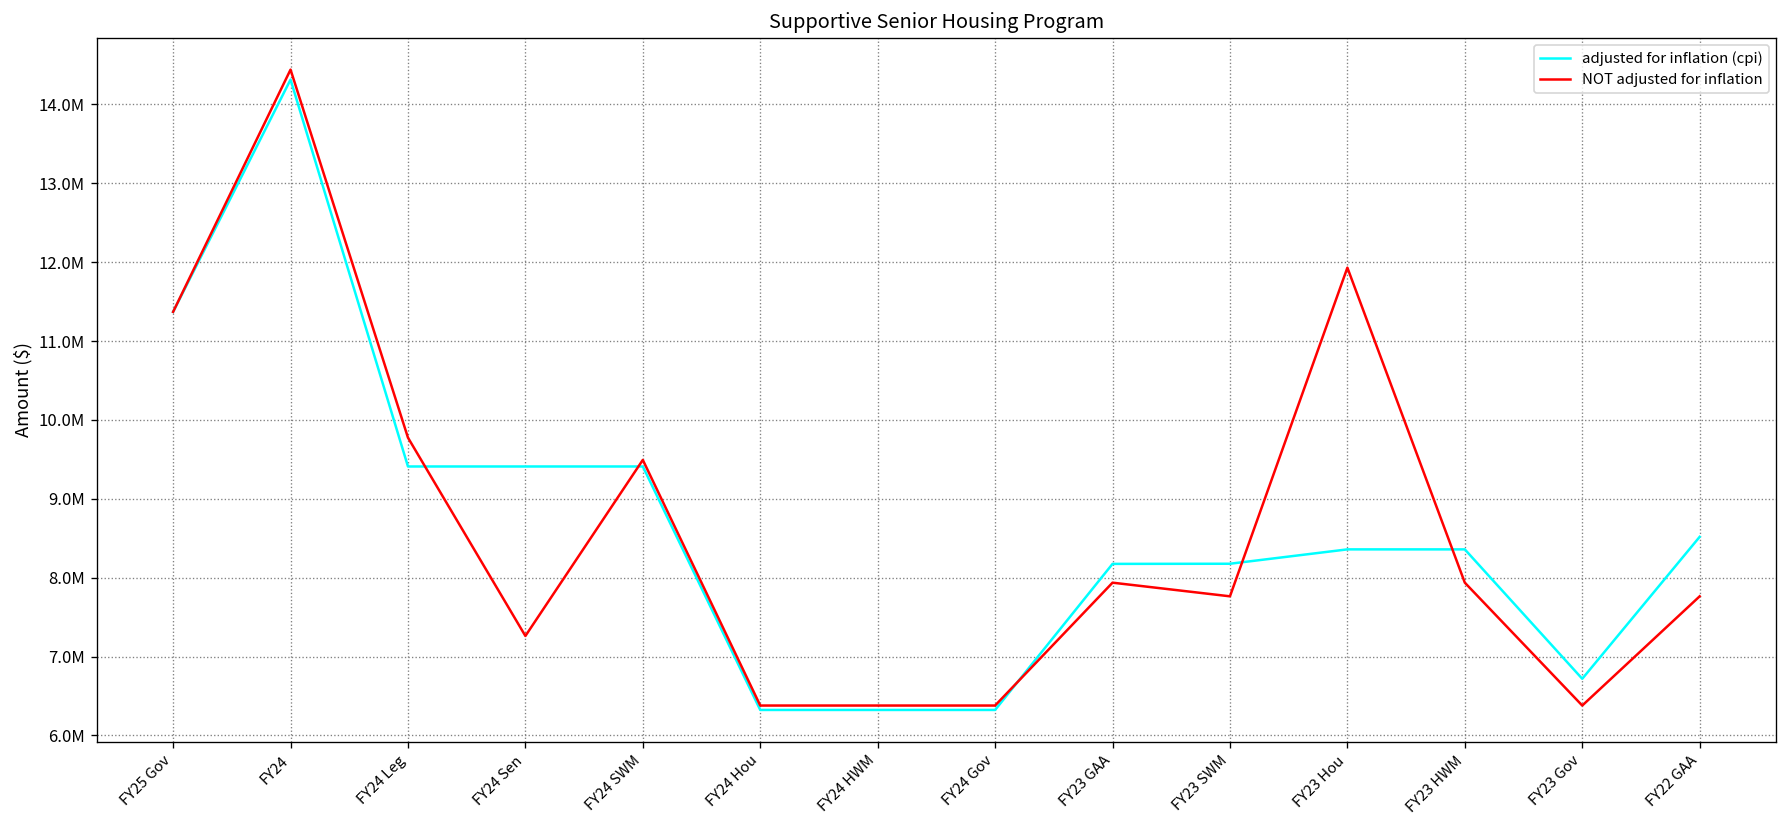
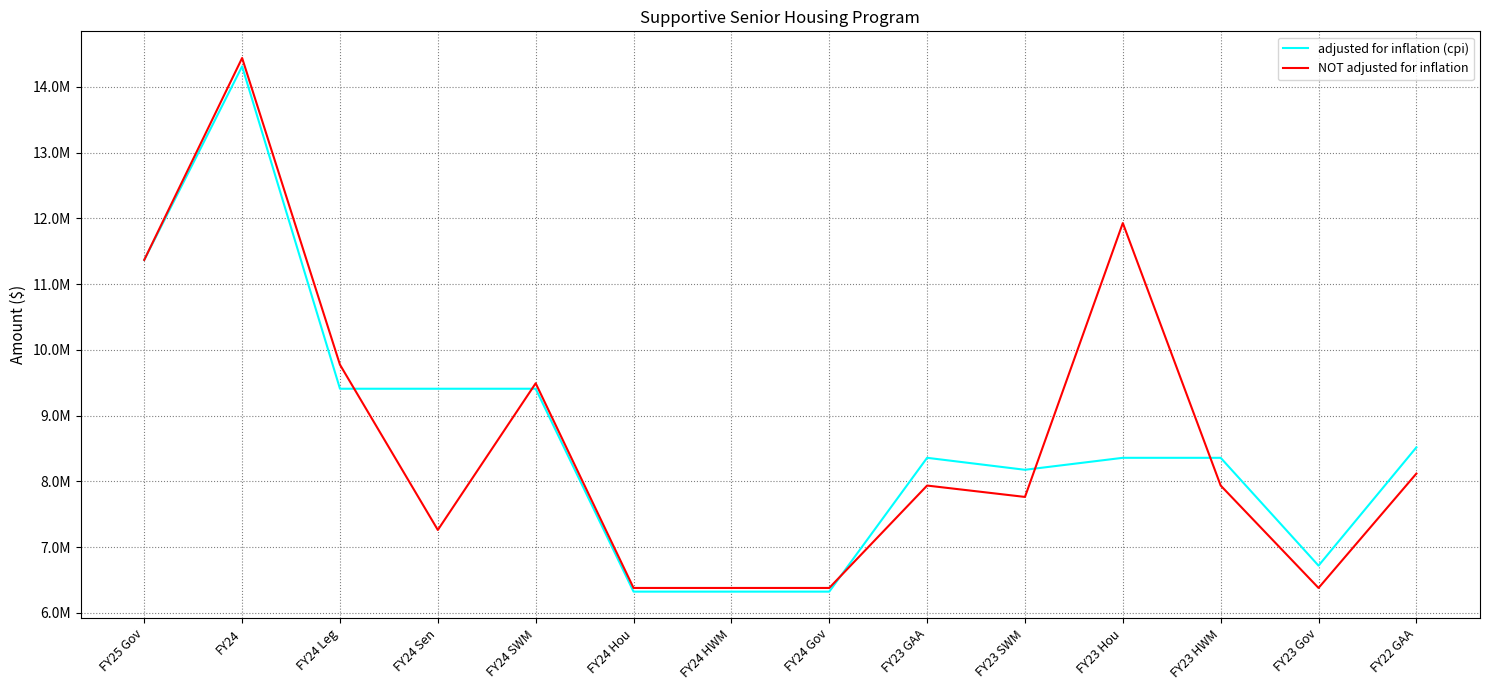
  {
    "adjusted for inflation (cpi)": {
      "FY24": 14300000,
      "FY24 Leg": 9400000,
      "FY24 Sen": 9400000,
      "FY24 SWM": 9400000,
      "FY24 Hou": 6300000,
      "FY24 HWM": 6300000,
      "FY24 Gov": 6300000,
-     "FY23 GAA": 8200000,
+     "FY23 GAA": 8400000,
      "FY23 SWM": 8200000,
      "FY23 Hou": 8400000,
      "FY23 HWM": 8400000,
      "FY23 Gov": 6700000,
      "FY22 GAA": 8500000
    },
    "NOT adjusted for inflation": {
      "FY24": 14400000,
      "FY24 Leg": 9800000,
      "FY24 Sen": 7300000,
      "FY24 SWM": 9500000,
      "FY24 Hou": 6400000,
      "FY24 HWM": 6400000,
      "FY24 Gov": 6400000,
      "FY23 GAA": 7900000,
      "FY23 SWM": 7800000,
      "FY23 Hou": 11900000,
      "FY23 HWM": 7900000,
      "FY23 Gov": 6400000,
-     "FY22 GAA": 7800000
+     "FY22 GAA": 8100000
    }
  }
